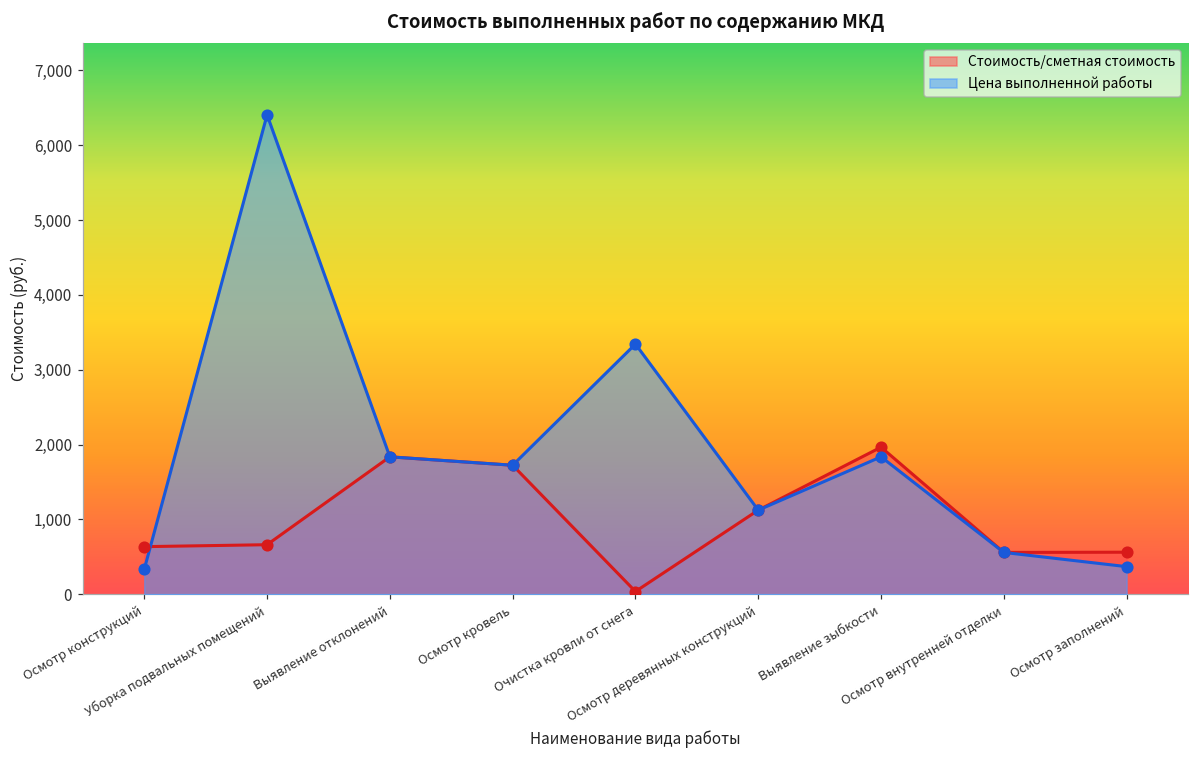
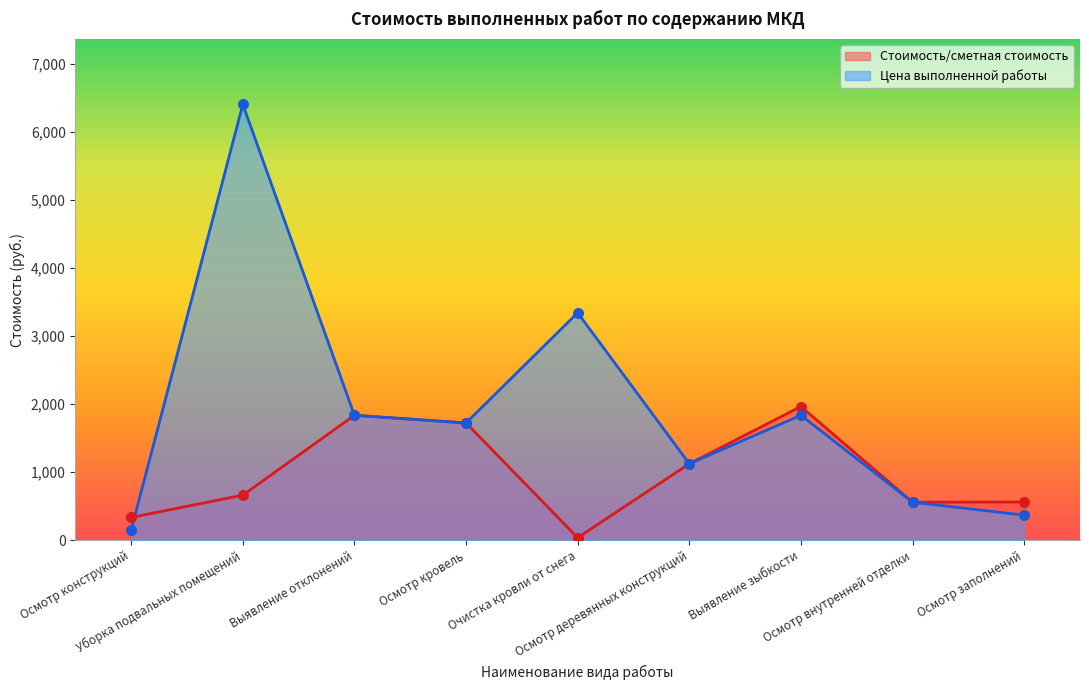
  {
    "Стоимость/сметная стоимость": {
-     "Осмотр конструкций": "600",
+     "Осмотр конструкций": "300",
      "Уборка подвальных помещений": "700",
      "Очистка кровли от снега": "0",
      "Выявление зыбкости": "2,000",
      "Осмотр заполнений": "600"
    },
    "Цена выполненной работы": {
-     "Осмотр конструкций": "300",
+     "Осмотр конструкций": "200",
      "Уборка подвальных помещений": "6,400",
      "Очистка кровли от снега": "3,300",
      "Выявление зыбкости": "1,800",
      "Осмотр заполнений": "400"
    }
  }
